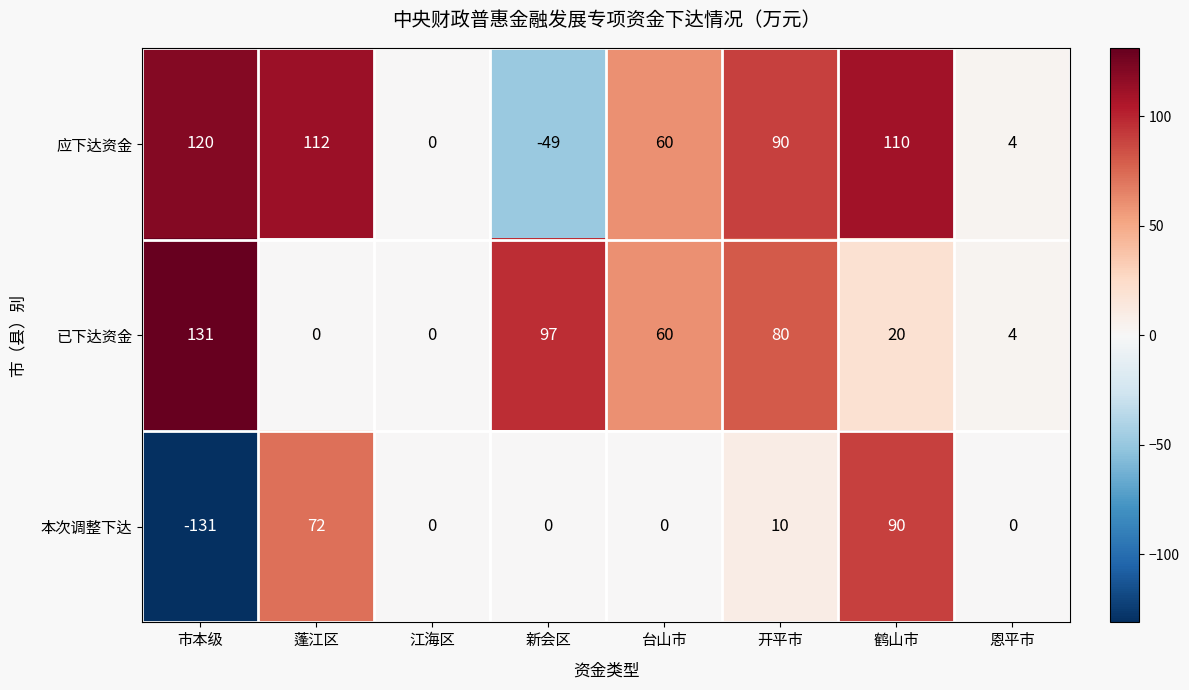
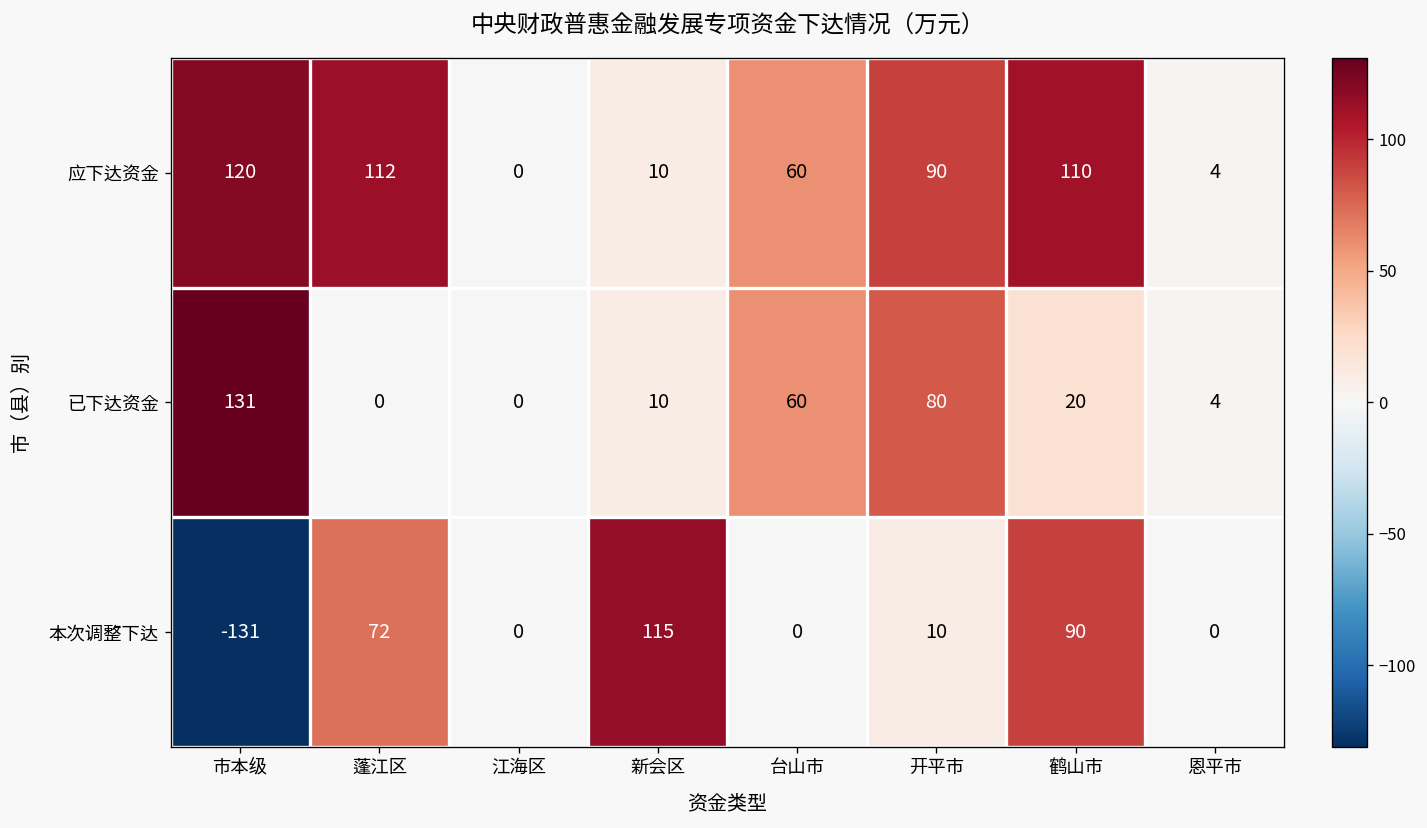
  {
    "应下达资金": {
      "市本级": 120,
      "蓬江区": 112,
      "江海区": 0,
-     "新会区": -49,
+     "新会区": 10,
      "台山市": 60,
      "开平市": 90,
      "鹤山市": 110,
      "恩平市": 4
    },
    "已下达资金": {
      "市本级": 131,
      "蓬江区": 0,
      "江海区": 0,
-     "新会区": 97,
+     "新会区": 10,
      "台山市": 60,
      "开平市": 80,
      "鹤山市": 20,
      "恩平市": 4
    },
    "本次调整下达": {
      "市本级": -131,
      "蓬江区": 72,
      "江海区": 0,
-     "新会区": 0,
+     "新会区": 115,
      "台山市": 0,
      "开平市": 10,
      "鹤山市": 90,
      "恩平市": 0
    }
  }
